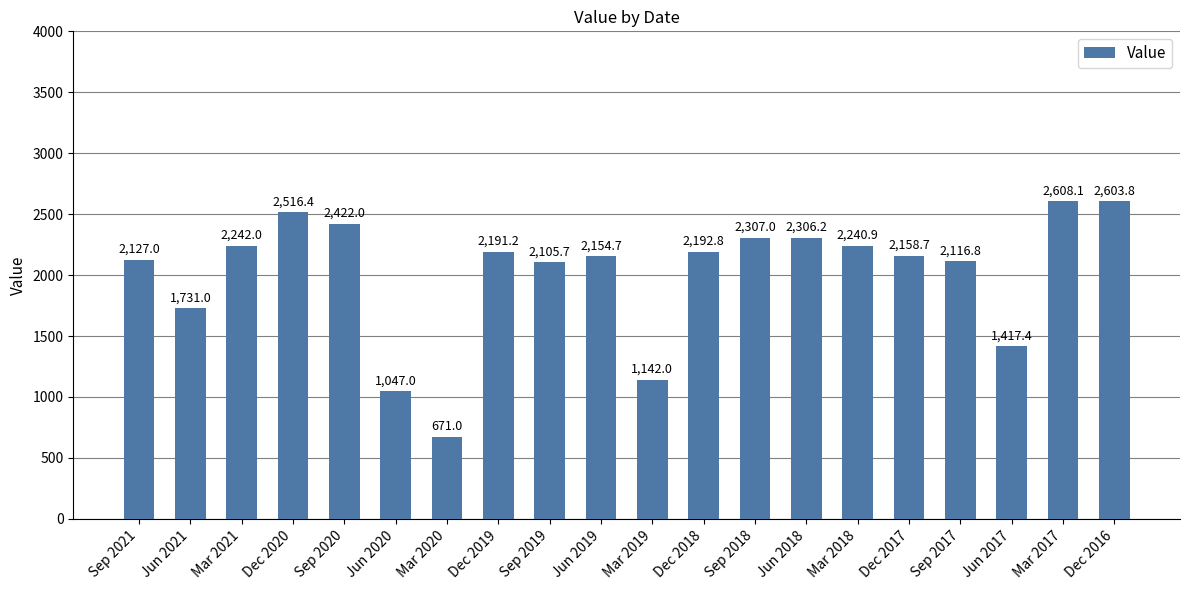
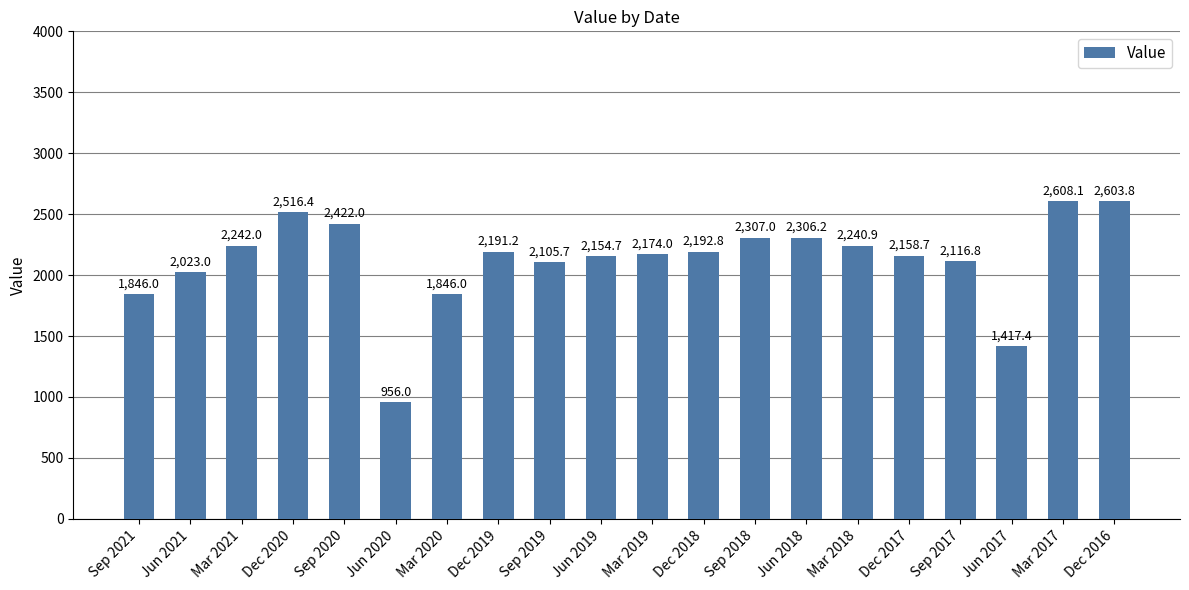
  {
-   "Sep 2021": "2,127.0",
-   "Jun 2021": "1,731.0",
+   "Sep 2021": "1,846.0",
+   "Jun 2021": "2,023.0",
    "Mar 2021": "2,242.0",
    "Dec 2020": "2,516.4",
    "Sep 2020": "2,422.0",
-   "Jun 2020": "1,047.0",
-   "Mar 2020": "671.0",
+   "Jun 2020": "956.0",
+   "Mar 2020": "1,846.0",
    "Dec 2019": "2,191.2",
    "Sep 2019": "2,105.7",
    "Jun 2019": "2,154.7",
-   "Mar 2019": "1,142.0",
+   "Mar 2019": "2,174.0",
    "Dec 2018": "2,192.8",
    "Sep 2018": "2,307.0",
    "Jun 2018": "2,306.2",
    "Mar 2018": "2,240.9",
    "Dec 2017": "2,158.7",
    "Sep 2017": "2,116.8",
    "Jun 2017": "1,417.4",
    "Mar 2017": "2,608.1",
    "Dec 2016": "2,603.8"
  }
